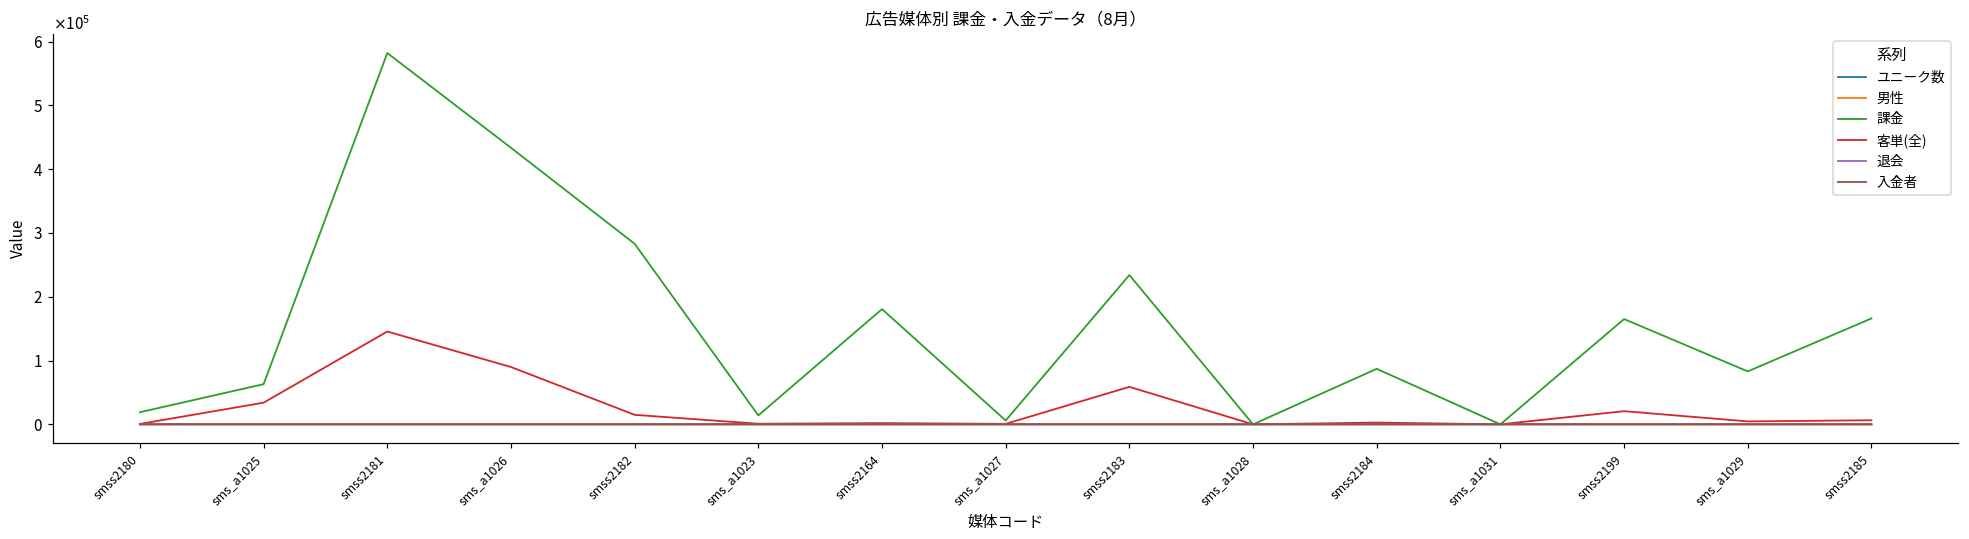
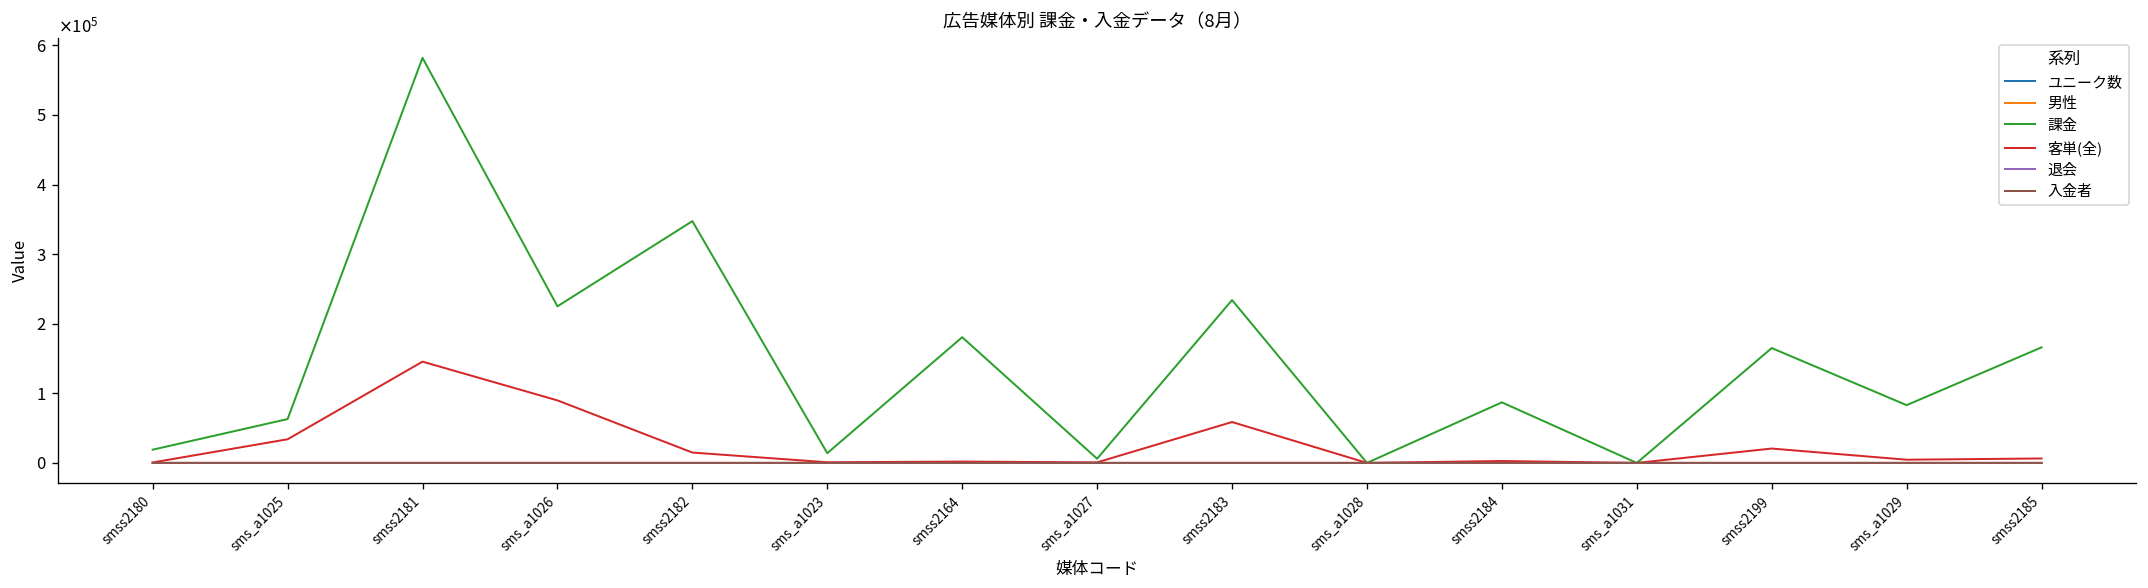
  {
    "入金者": {
      "sms_a1025": 0,
      "smss2181": 0,
      "sms_a1026": 0,
      "smss2182": 0,
      "smss2183": 0,
      "smss2199": 0,
      "sms_a1029": 0,
      "smss2185": 0
    },
    "課金": {
      "smss2180": 20000,
      "sms_a1025": 60000,
      "smss2181": 580000,
-     "sms_a1026": 430000,
-     "smss2182": 280000,
+     "sms_a1026": 230000,
+     "smss2182": 350000,
      "sms_a1023": 10000,
      "smss2164": 180000,
      "sms_a1027": 10000,
      "smss2183": 230000,
      "smss2184": 90000,
      "smss2199": 170000,
      "sms_a1029": 80000,
      "smss2185": 170000
    },
    "客単(全)": {
      "sms_a1025": 30000,
      "smss2181": 150000,
      "sms_a1026": 90000,
      "smss2182": 10000,
      "smss2183": 60000,
      "smss2199": 20000,
      "sms_a1029": 0,
      "smss2185": 10000
    }
  }
